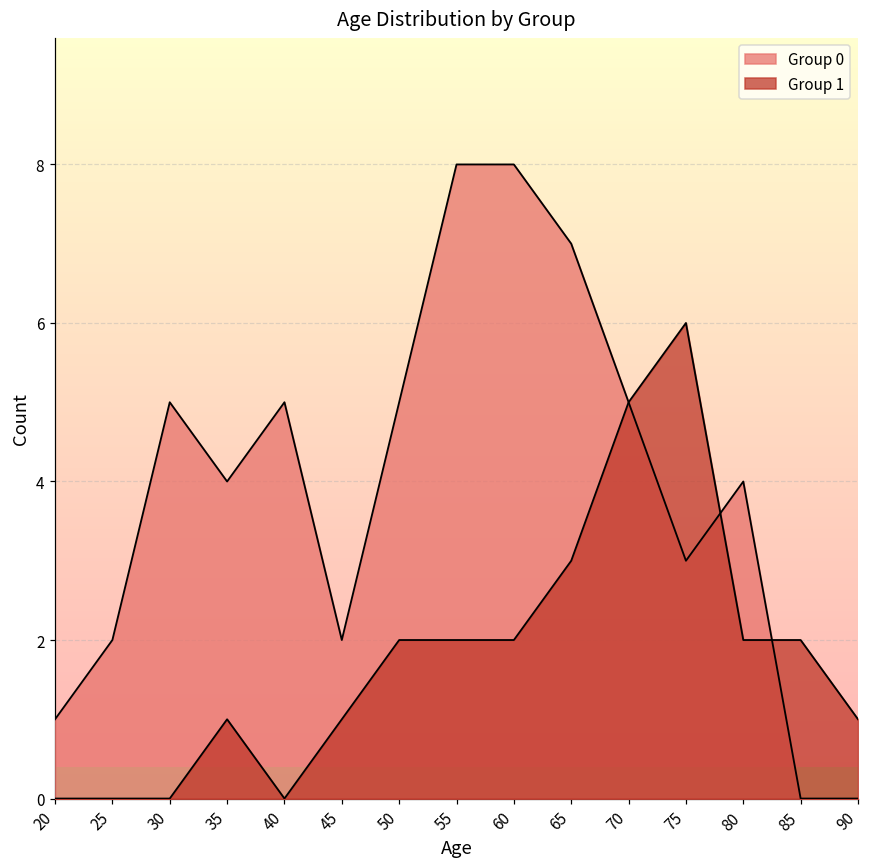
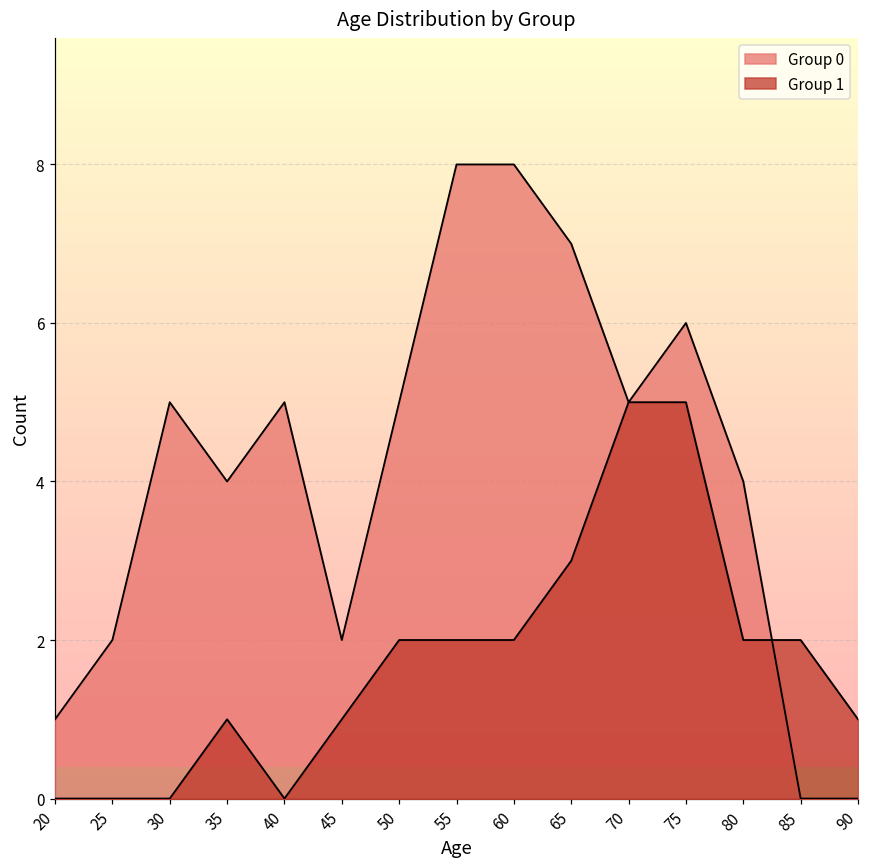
  {
    "Group 0": {
      "20": 1,
      "25": 2,
      "30": 5,
      "35": 4,
      "40": 5,
      "45": 2,
      "50": 5,
      "55": 8,
      "60": 8,
      "65": 7,
-     "75": 3,
+     "75": 6,
      "80": 4,
      "85": 0,
      "90": 0
    },
    "Group 1": {
      "20": 0,
      "25": 0,
      "30": 0,
      "35": 1,
      "40": 0,
      "45": 1,
      "50": 2,
      "55": 2,
      "60": 2,
      "65": 3,
-     "75": 6,
+     "75": 5,
      "80": 2,
      "85": 2,
      "90": 1
    }
  }
